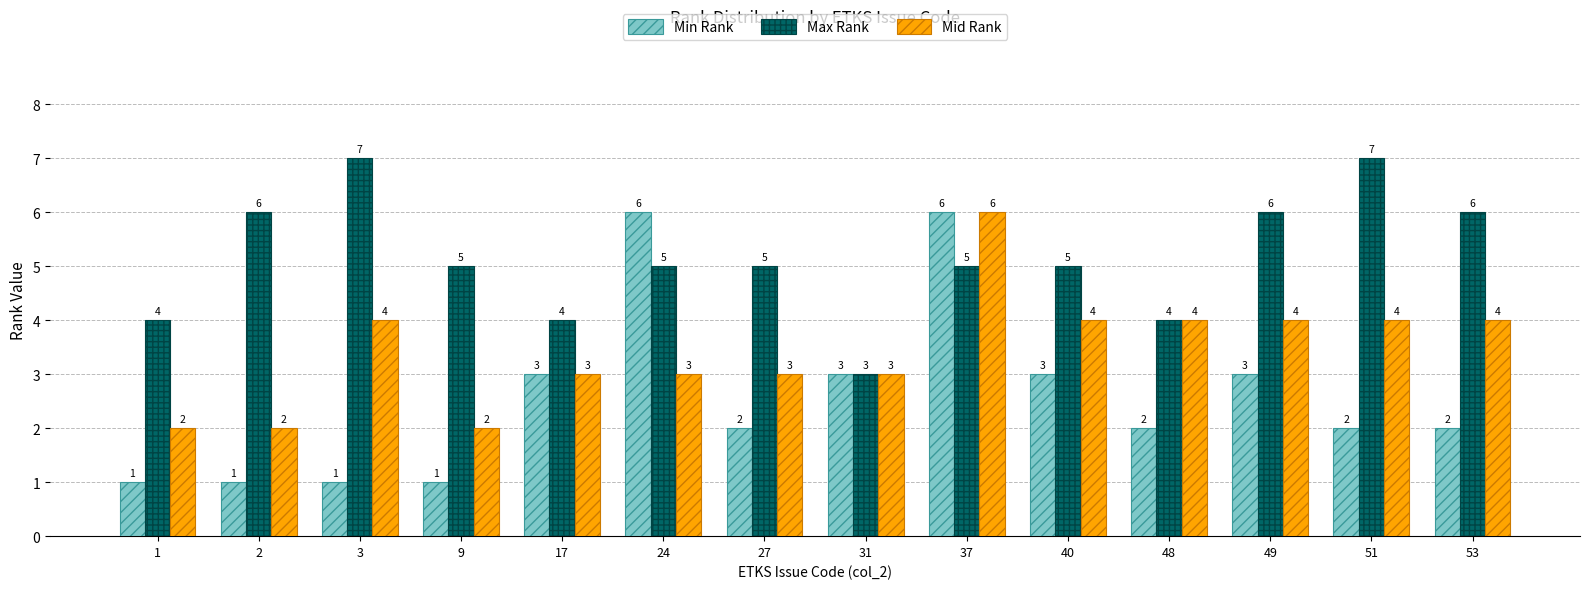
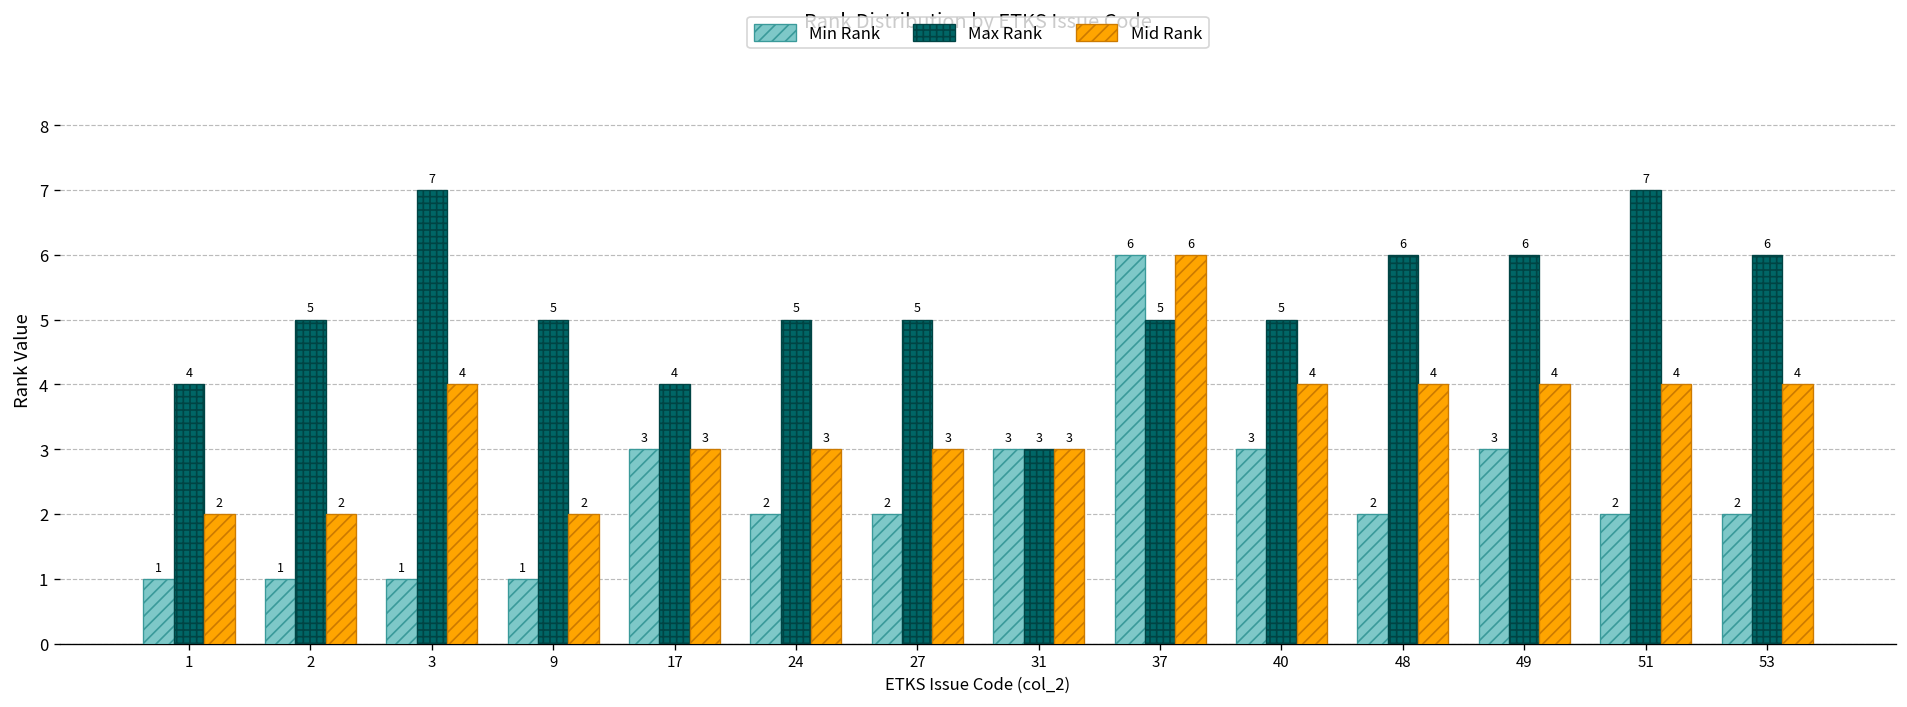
  {
    "Min Rank": {
      "1": 1,
      "2": 1,
      "3": 1,
      "9": 1,
      "17": 3,
-     "24": 6,
+     "24": 2,
      "27": 2,
      "31": 3,
      "37": 6,
      "40": 3,
      "48": 2,
      "49": 3,
      "51": 2,
      "53": 2
    },
    "Max Rank": {
      "1": 4,
-     "2": 6,
+     "2": 5,
      "3": 7,
      "9": 5,
      "17": 4,
      "24": 5,
      "27": 5,
      "31": 3,
      "37": 5,
      "40": 5,
-     "48": 4,
+     "48": 6,
      "49": 6,
      "51": 7,
      "53": 6
    },
    "Mid Rank": {
      "1": 2,
      "2": 2,
      "3": 4,
      "9": 2,
      "17": 3,
      "24": 3,
      "27": 3,
      "31": 3,
      "37": 6,
      "40": 4,
      "48": 4,
      "49": 4,
      "51": 4,
      "53": 4
    }
  }
